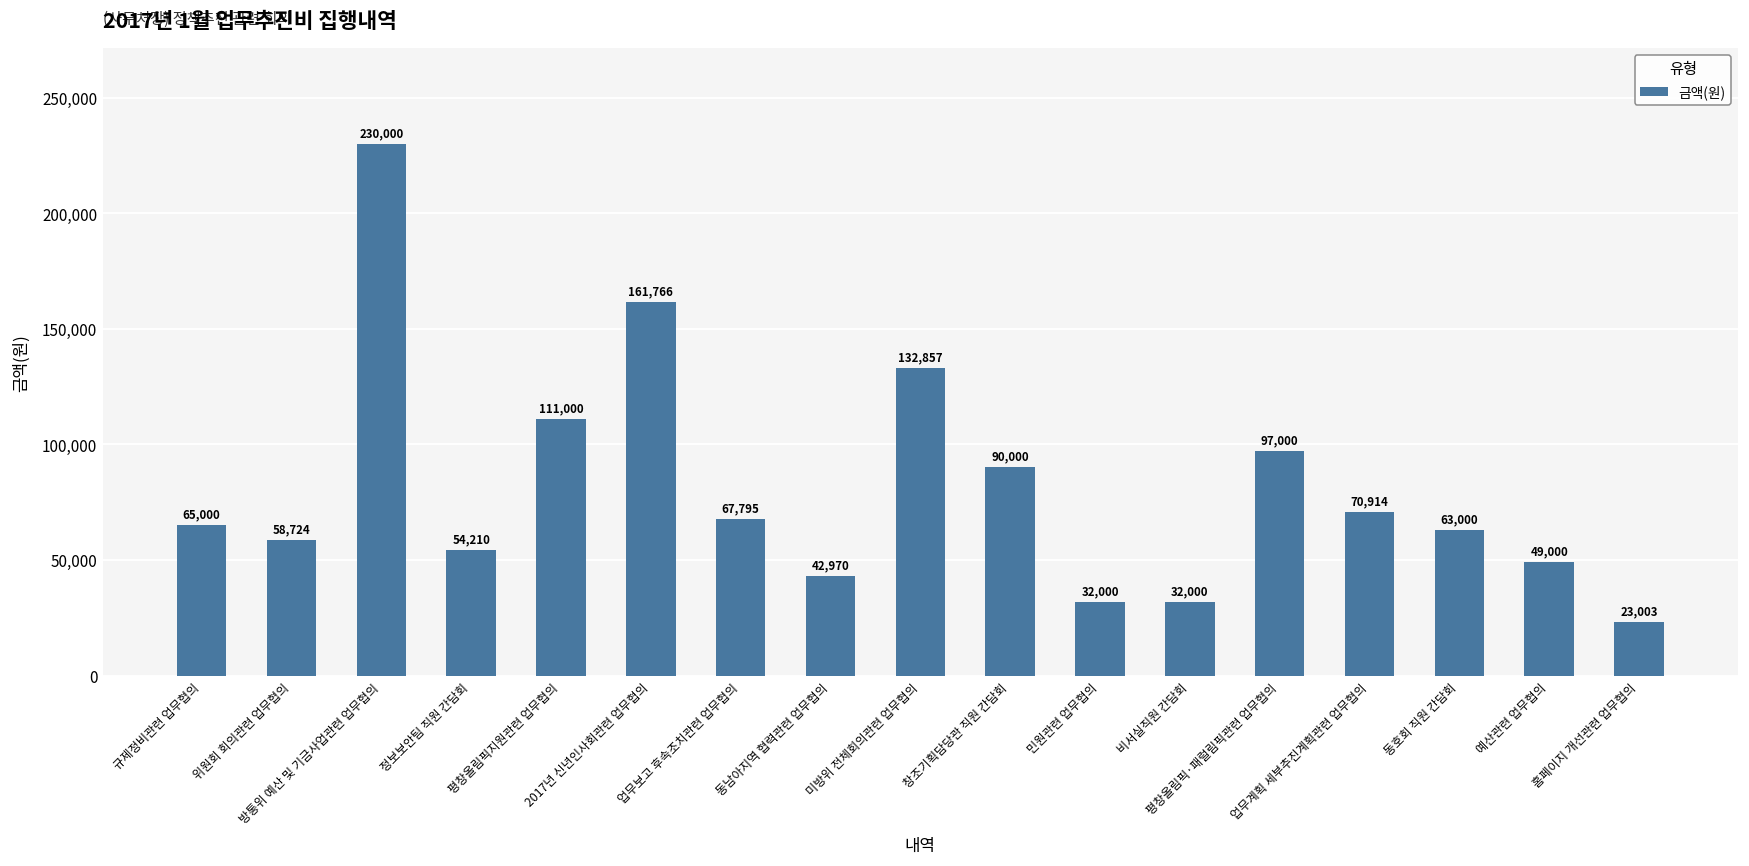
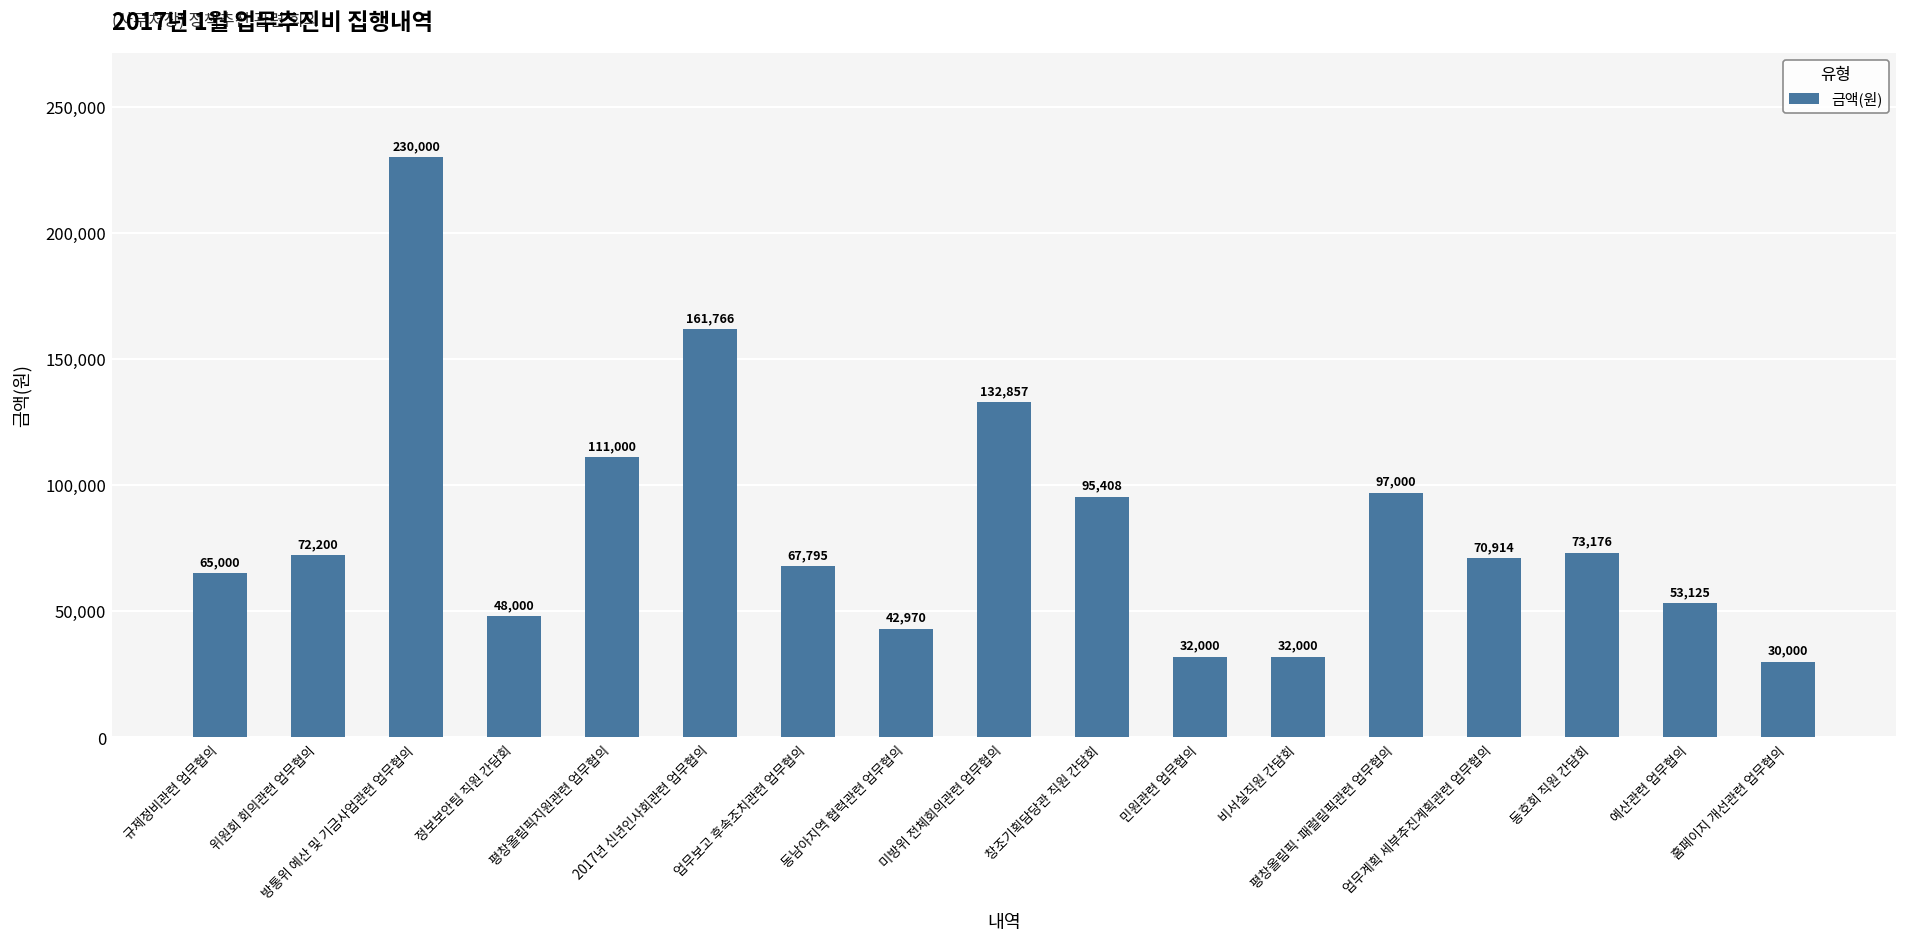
  {
    "규제정비관련 업무협의": "65,000",
-   "위원회 회의관련 업무협의": "58,724",
+   "위원회 회의관련 업무협의": "72,200",
    "방통위 예산 및 기금사업관련 업무협의": "230,000",
-   "정보보안팀 직원 간담회": "54,210",
+   "정보보안팀 직원 간담회": "48,000",
    "평창올림픽지원관련 업무협의": "111,000",
    "2017년 신년인사회관련 업무협의": "161,766",
    "업무보고 후속조치관련 업무협의": "67,795",
    "동남아지역 협력관련 업무협의": "42,970",
    "미방위 전체회의관련 업무협의": "132,857",
-   "창조기획담당관 직원 간담회": "90,000",
+   "창조기획담당관 직원 간담회": "95,408",
    "민원관련 업무협의": "32,000",
    "비서실직원 간담회": "32,000",
    "평창올림픽·패럴림픽관련 업무협의": "97,000",
    "업무계획 세부추진계획관련 업무협의": "70,914",
-   "동호회 직원 간담회": "63,000",
-   "예산관련 업무협의": "49,000",
-   "홈페이지 개선관련 업무협의": "23,003"
+   "동호회 직원 간담회": "73,176",
+   "예산관련 업무협의": "53,125",
+   "홈페이지 개선관련 업무협의": "30,000"
  }
